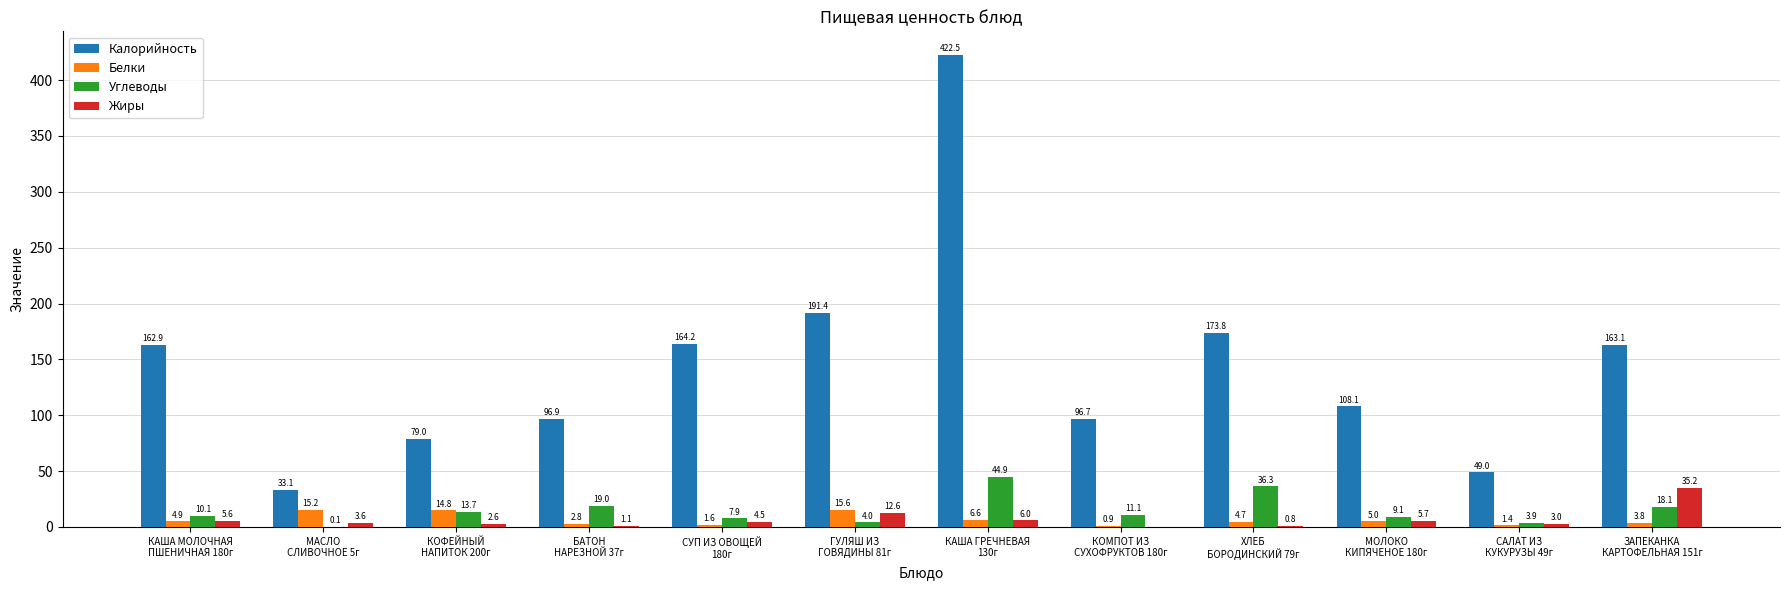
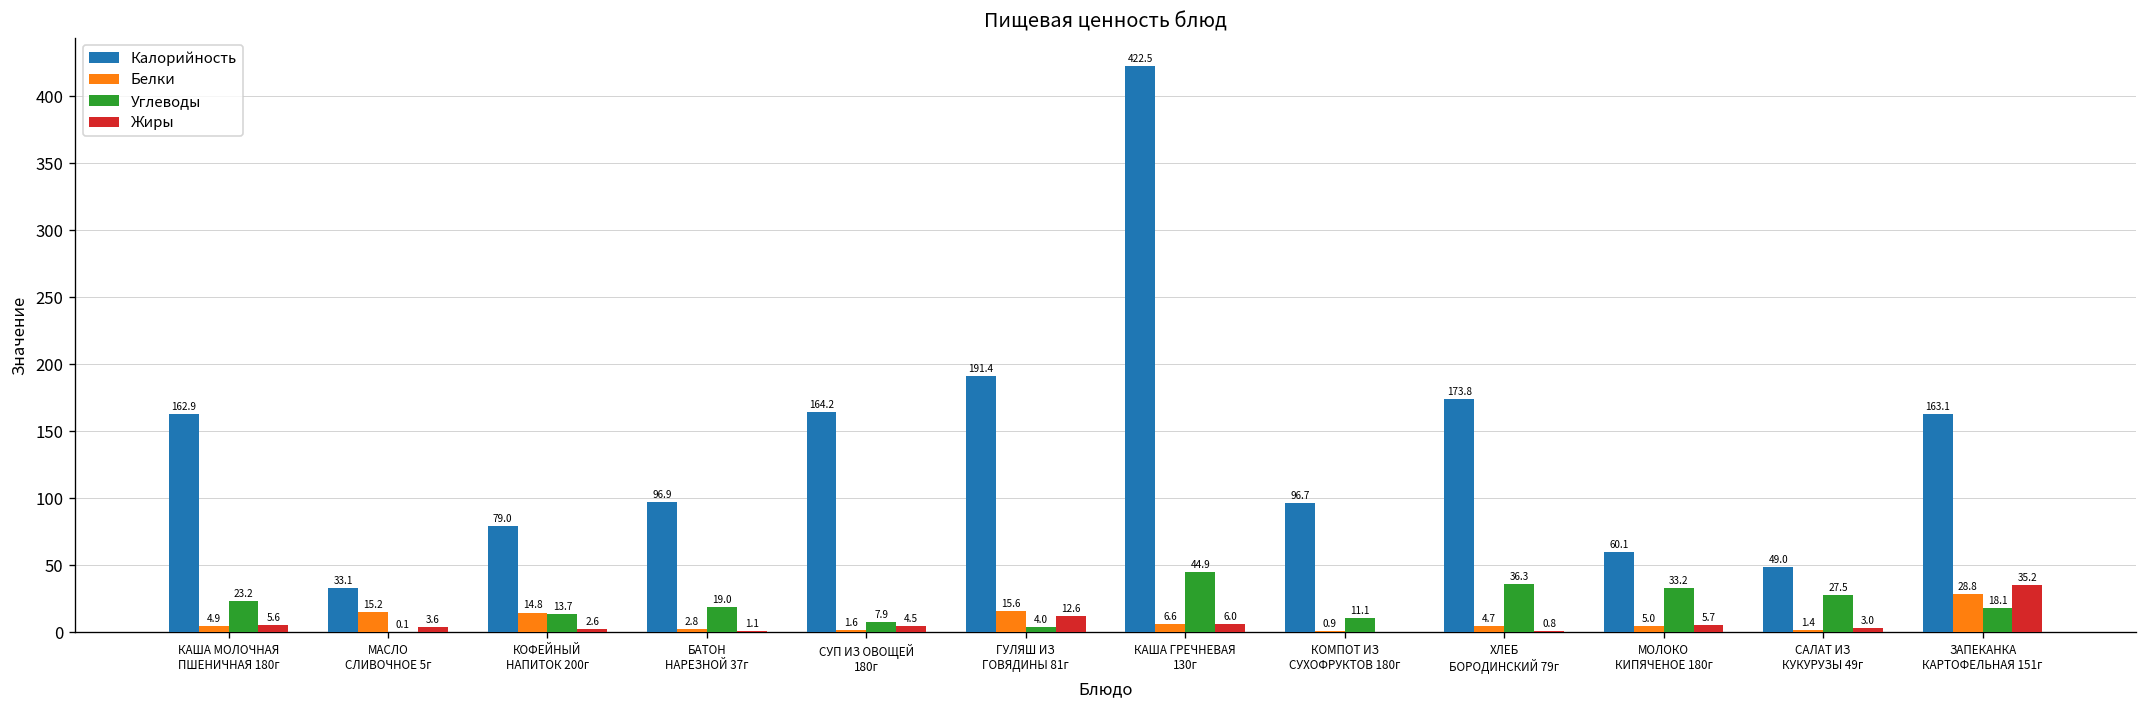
  {
    "Калорийность": {
      "КАША МОЛОЧНАЯ ПШЕНИЧНАЯ 180г": 162.9,
      "МАСЛО СЛИВОЧНОЕ 5г": 33.1,
      "КОФЕЙНЫЙ НАПИТОК 200г": 79.0,
      "БАТОН НАРЕЗНОЙ 37г": 96.9,
      "СУП ИЗ ОВОЩЕЙ 180г": 164.2,
      "ГУЛЯШ ИЗ ГОВЯДИНЫ 81г": 191.4,
      "КАША ГРЕЧНЕВАЯ 130г": 422.5,
      "КОМПОТ ИЗ СУХОФРУКТОВ 180г": 96.7,
      "ХЛЕБ БОРОДИНСКИЙ 79г": 173.8,
-     "МОЛОКО КИПЯЧЕНОЕ 180г": 108.1,
+     "МОЛОКО КИПЯЧЕНОЕ 180г": 60.1,
      "САЛАТ ИЗ КУКУРУЗЫ 49г": 49.0,
      "ЗАПЕКАНКА КАРТОФЕЛЬНАЯ 151г": 163.1
    },
    "Белки": {
      "КАША МОЛОЧНАЯ ПШЕНИЧНАЯ 180г": 4.9,
      "МАСЛО СЛИВОЧНОЕ 5г": 15.2,
      "КОФЕЙНЫЙ НАПИТОК 200г": 14.8,
      "БАТОН НАРЕЗНОЙ 37г": 2.8,
      "СУП ИЗ ОВОЩЕЙ 180г": 1.6,
      "ГУЛЯШ ИЗ ГОВЯДИНЫ 81г": 15.6,
      "КАША ГРЕЧНЕВАЯ 130г": 6.6,
      "КОМПОТ ИЗ СУХОФРУКТОВ 180г": 0.9,
      "ХЛЕБ БОРОДИНСКИЙ 79г": 4.7,
      "МОЛОКО КИПЯЧЕНОЕ 180г": 5.0,
      "САЛАТ ИЗ КУКУРУЗЫ 49г": 1.4,
-     "ЗАПЕКАНКА КАРТОФЕЛЬНАЯ 151г": 3.8
+     "ЗАПЕКАНКА КАРТОФЕЛЬНАЯ 151г": 28.8
    },
    "Углеводы": {
-     "КАША МОЛОЧНАЯ ПШЕНИЧНАЯ 180г": 10.1,
+     "КАША МОЛОЧНАЯ ПШЕНИЧНАЯ 180г": 23.2,
      "МАСЛО СЛИВОЧНОЕ 5г": 0.1,
      "КОФЕЙНЫЙ НАПИТОК 200г": 13.7,
      "БАТОН НАРЕЗНОЙ 37г": 19.0,
      "СУП ИЗ ОВОЩЕЙ 180г": 7.9,
      "ГУЛЯШ ИЗ ГОВЯДИНЫ 81г": 4.0,
      "КАША ГРЕЧНЕВАЯ 130г": 44.9,
      "КОМПОТ ИЗ СУХОФРУКТОВ 180г": 11.1,
      "ХЛЕБ БОРОДИНСКИЙ 79г": 36.3,
-     "МОЛОКО КИПЯЧЕНОЕ 180г": 9.1,
-     "САЛАТ ИЗ КУКУРУЗЫ 49г": 3.9,
+     "МОЛОКО КИПЯЧЕНОЕ 180г": 33.2,
+     "САЛАТ ИЗ КУКУРУЗЫ 49г": 27.5,
      "ЗАПЕКАНКА КАРТОФЕЛЬНАЯ 151г": 18.1
    },
    "Жиры": {
      "КАША МОЛОЧНАЯ ПШЕНИЧНАЯ 180г": 5.6,
      "МАСЛО СЛИВОЧНОЕ 5г": 3.6,
      "КОФЕЙНЫЙ НАПИТОК 200г": 2.6,
      "БАТОН НАРЕЗНОЙ 37г": 1.1,
      "СУП ИЗ ОВОЩЕЙ 180г": 4.5,
      "ГУЛЯШ ИЗ ГОВЯДИНЫ 81г": 12.6,
      "КАША ГРЕЧНЕВАЯ 130г": 6.0,
      "ХЛЕБ БОРОДИНСКИЙ 79г": 0.8,
      "МОЛОКО КИПЯЧЕНОЕ 180г": 5.7,
      "САЛАТ ИЗ КУКУРУЗЫ 49г": 3.0,
      "ЗАПЕКАНКА КАРТОФЕЛЬНАЯ 151г": 35.2
    }
  }
